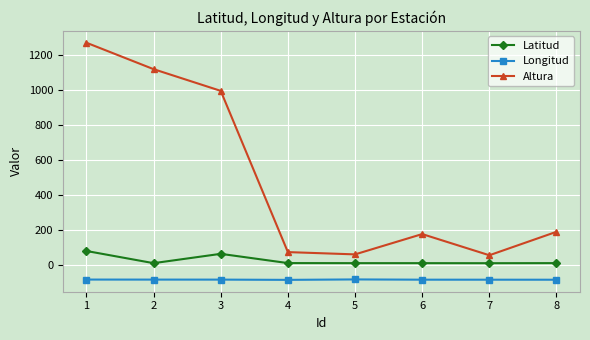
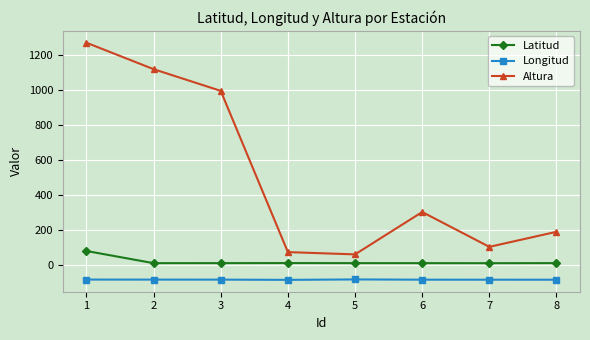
  {
    "Latitud": {
      "1": 80,
      "2": 10,
-     "3": 60,
+     "3": 10,
      "4": 10,
      "5": 10,
      "6": 10,
      "7": 10,
      "8": 10
    },
    "Longitud": {
      "1": -80,
      "2": -80,
      "3": -80,
      "4": -90,
      "5": -80,
      "6": -80,
      "7": -80,
      "8": -80
    },
    "Altura": {
      "1": 1270,
      "2": 1120,
      "3": 990,
      "4": 70,
      "5": 60,
-     "6": 180,
-     "7": 60,
+     "6": 300,
+     "7": 100,
      "8": 190
    }
  }
